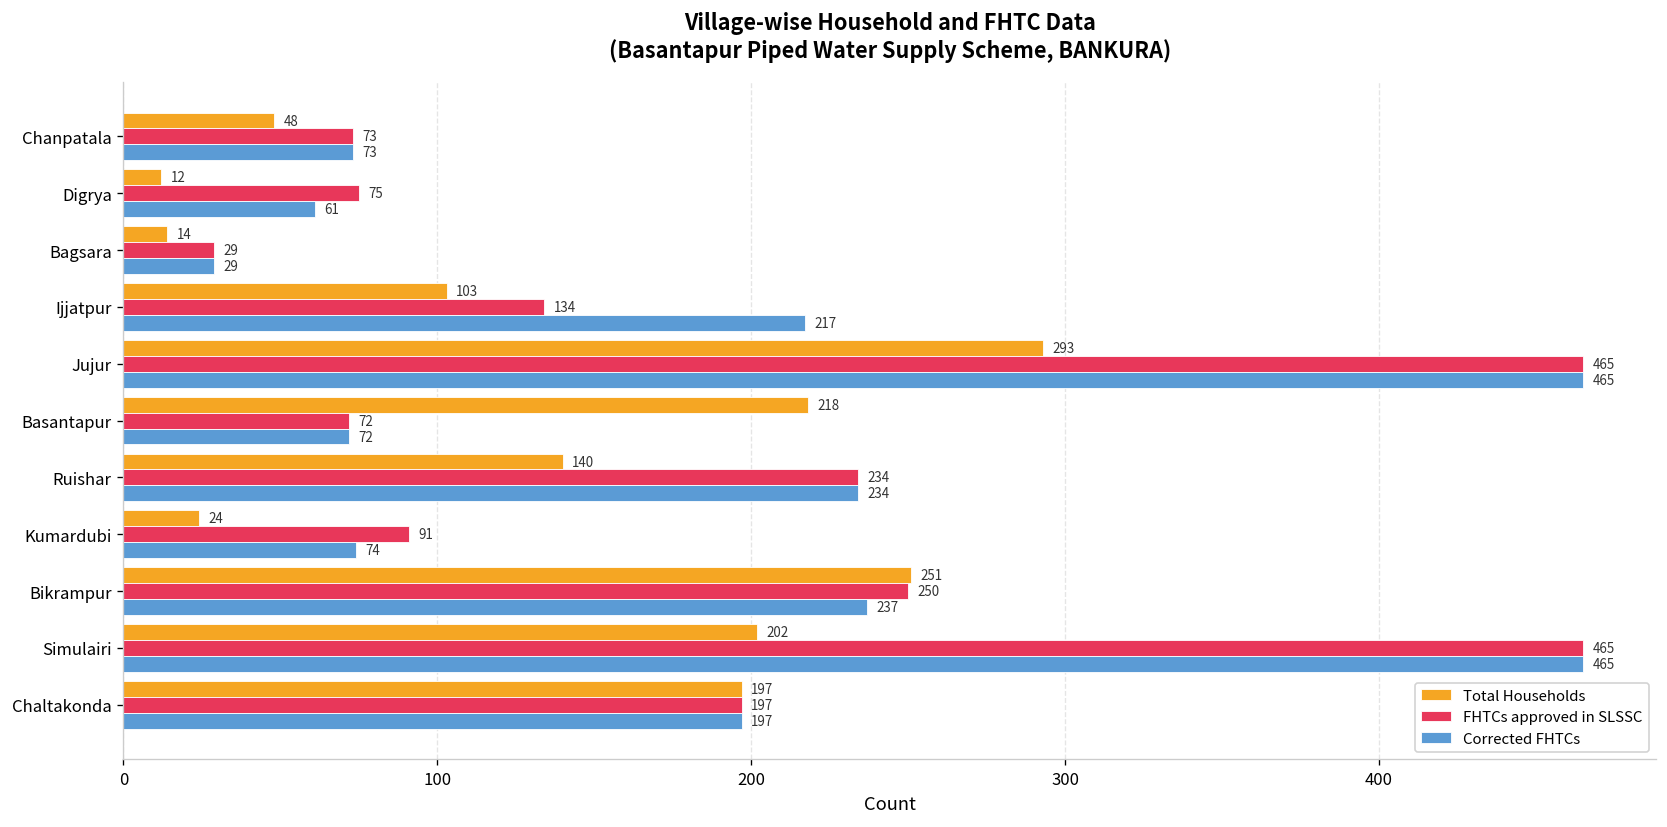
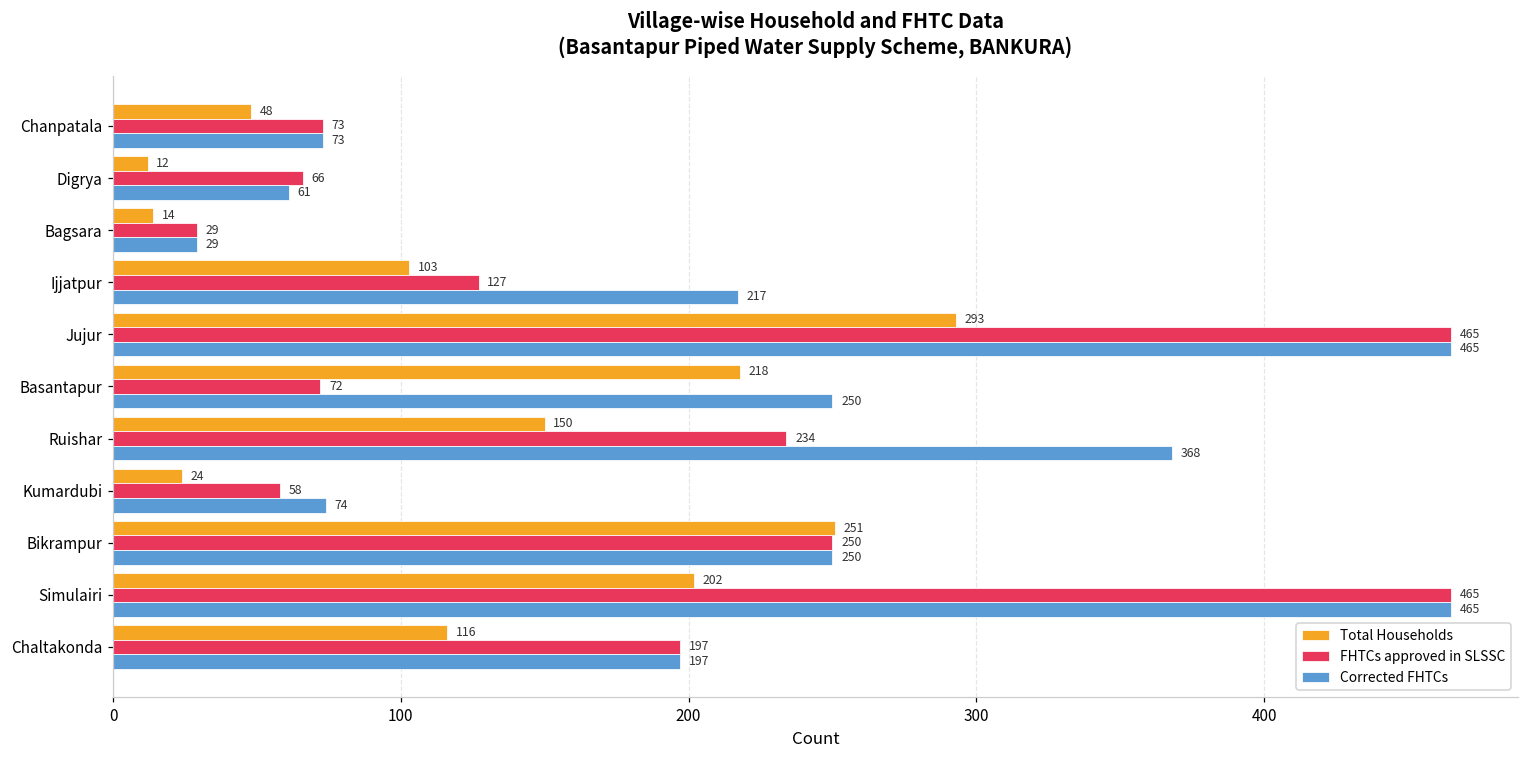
  {
    "Total Households": {
      "Chanpatala": 48,
      "Digrya": 12,
      "Bagsara": 14,
      "Ijjatpur": 103,
      "Jujur": 293,
      "Basantapur": 218,
-     "Ruishar": 140,
+     "Ruishar": 150,
      "Kumardubi": 24,
      "Bikrampur": 251,
      "Simulairi": 202,
-     "Chaltakonda": 197
+     "Chaltakonda": 116
    },
    "FHTCs approved in SLSSC": {
      "Chanpatala": 73,
-     "Digrya": 75,
+     "Digrya": 66,
      "Bagsara": 29,
-     "Ijjatpur": 134,
+     "Ijjatpur": 127,
      "Jujur": 465,
      "Basantapur": 72,
      "Ruishar": 234,
-     "Kumardubi": 91,
+     "Kumardubi": 58,
      "Bikrampur": 250,
      "Simulairi": 465,
      "Chaltakonda": 197
    },
    "Corrected FHTCs": {
      "Chanpatala": 73,
      "Digrya": 61,
      "Bagsara": 29,
      "Ijjatpur": 217,
      "Jujur": 465,
-     "Basantapur": 72,
-     "Ruishar": 234,
+     "Basantapur": 250,
+     "Ruishar": 368,
      "Kumardubi": 74,
-     "Bikrampur": 237,
+     "Bikrampur": 250,
      "Simulairi": 465,
      "Chaltakonda": 197
    }
  }
